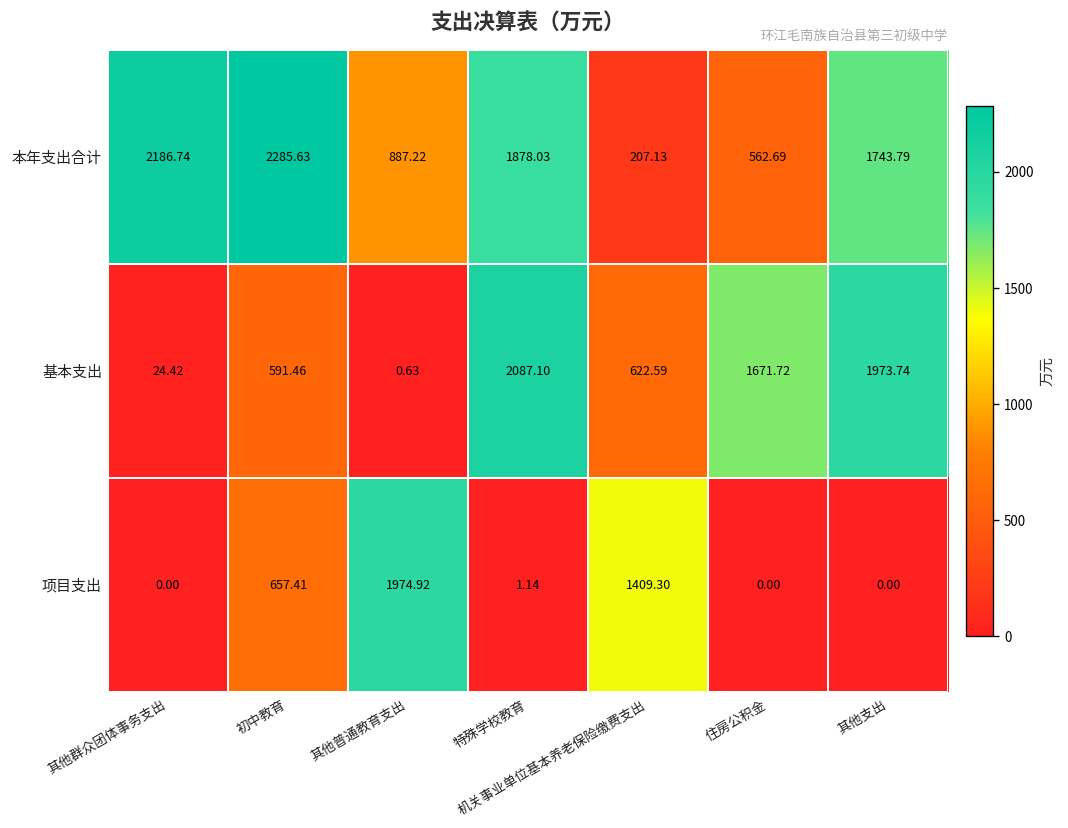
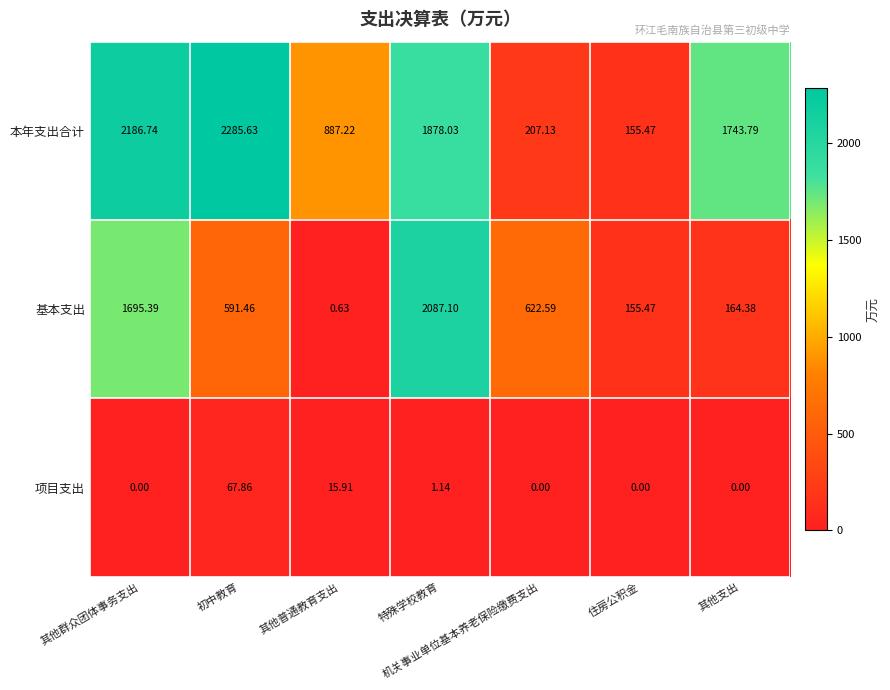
  {
    "本年支出合计": {
      "其他群众团体事务支出": 2186.74,
      "初中教育": 2285.63,
      "其他普通教育支出": 887.22,
      "特殊学校教育": 1878.03,
      "机关事业单位基本养老保险缴费支出": 207.13,
-     "住房公积金": 562.69,
+     "住房公积金": 155.47,
      "其他支出": 1743.79
    },
    "基本支出": {
-     "其他群众团体事务支出": 24.42,
+     "其他群众团体事务支出": 1695.39,
      "初中教育": 591.46,
      "其他普通教育支出": 0.63,
      "特殊学校教育": 2087.10,
      "机关事业单位基本养老保险缴费支出": 622.59,
-     "住房公积金": 1671.72,
-     "其他支出": 1973.74
+     "住房公积金": 155.47,
+     "其他支出": 164.38
    },
    "项目支出": {
      "其他群众团体事务支出": 0.00,
-     "初中教育": 657.41,
-     "其他普通教育支出": 1974.92,
+     "初中教育": 67.86,
+     "其他普通教育支出": 15.91,
      "特殊学校教育": 1.14,
-     "机关事业单位基本养老保险缴费支出": 1409.30,
+     "机关事业单位基本养老保险缴费支出": 0.00,
      "住房公积金": 0.00,
      "其他支出": 0.00
    }
  }
